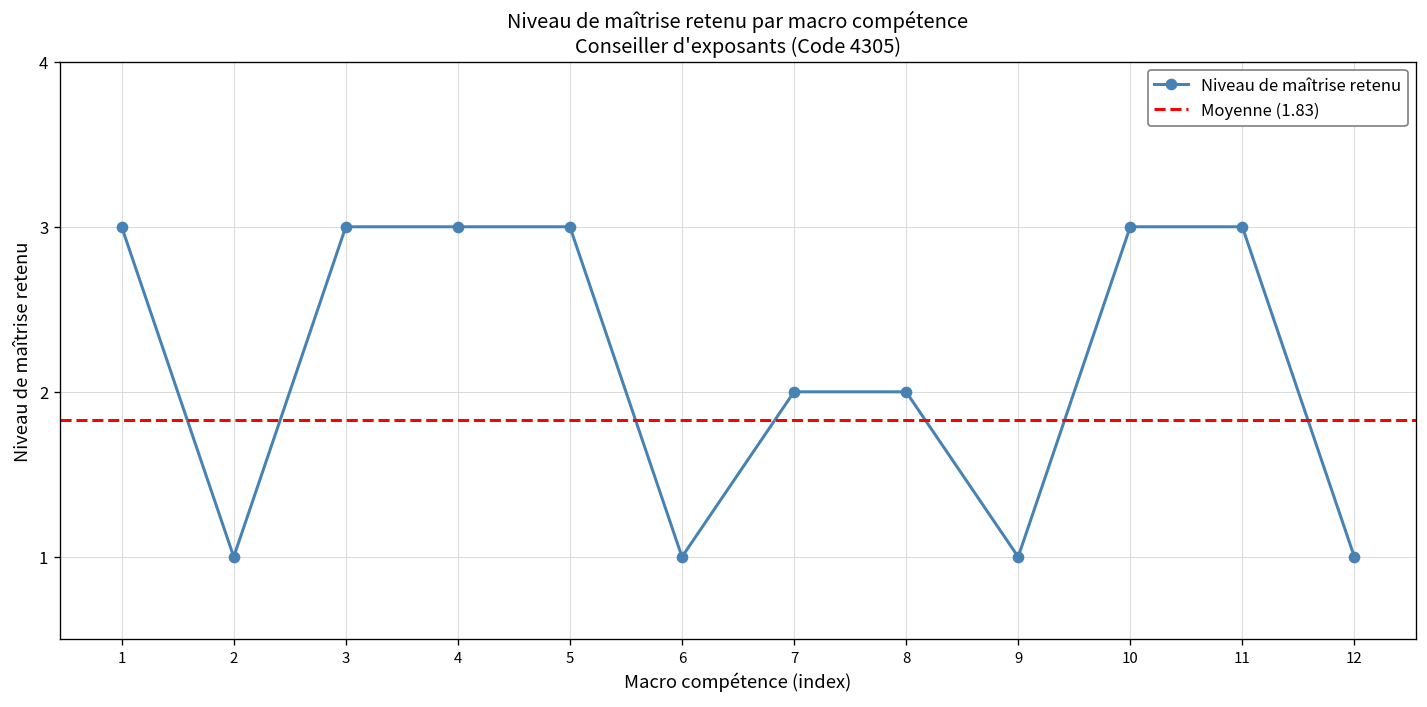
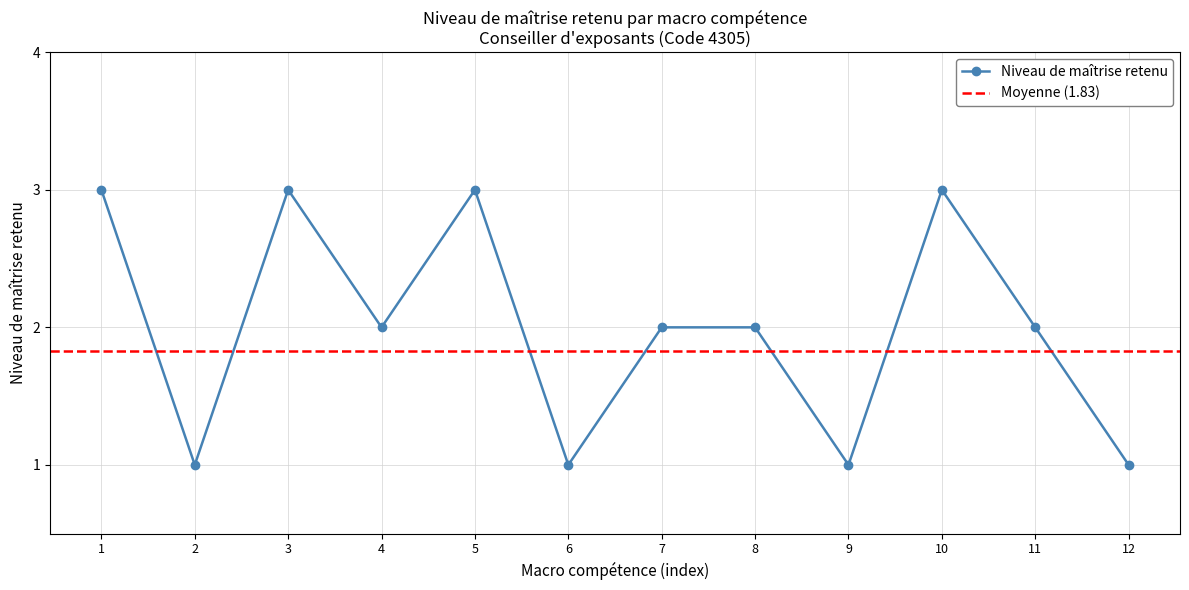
  {
    "1": 3,
    "2": 1,
    "3": 3,
-   "4": 3,
+   "4": 2,
    "5": 3,
    "6": 1,
    "7": 2,
    "8": 2,
    "9": 1,
    "10": 3,
-   "11": 3,
+   "11": 2,
    "12": 1
  }
